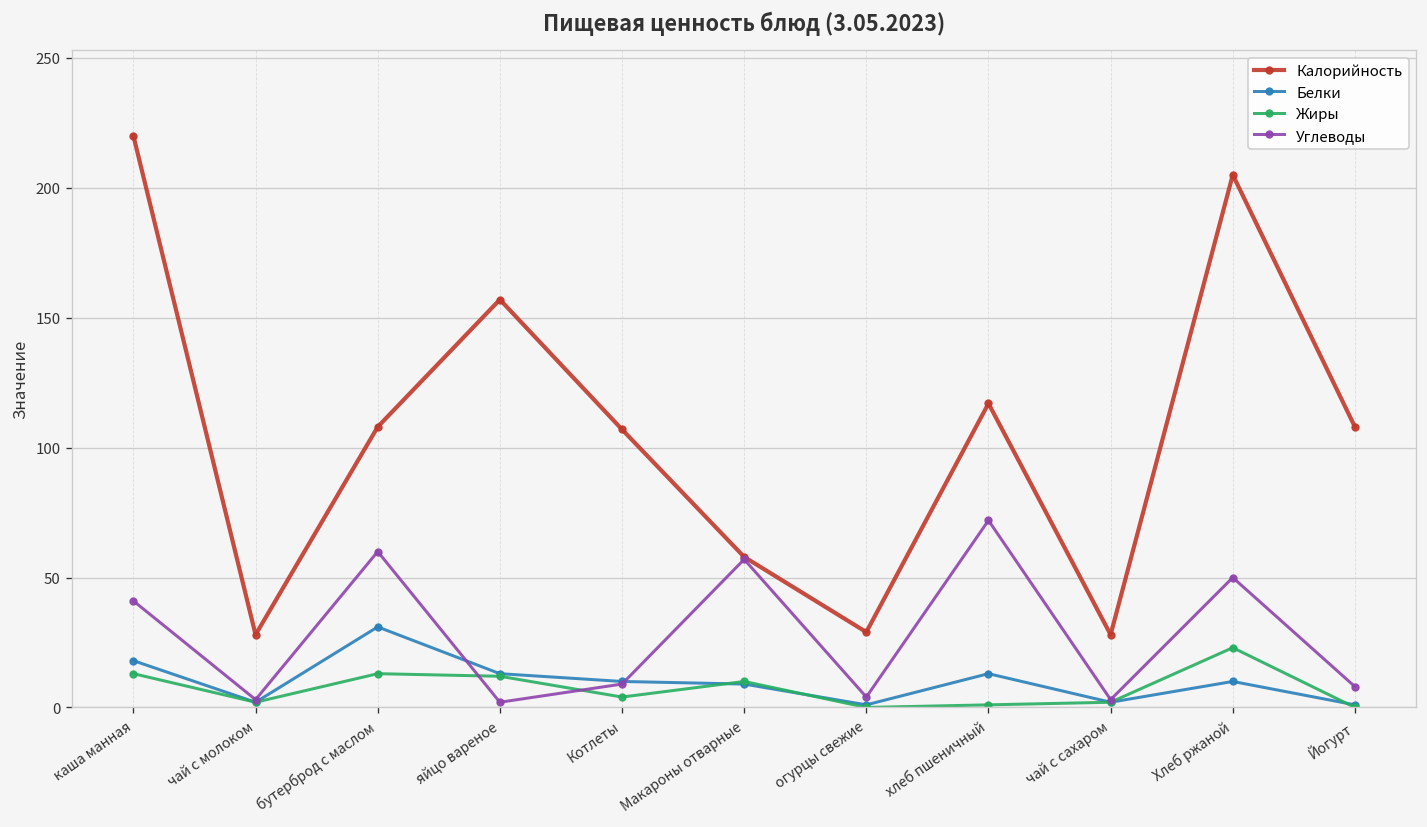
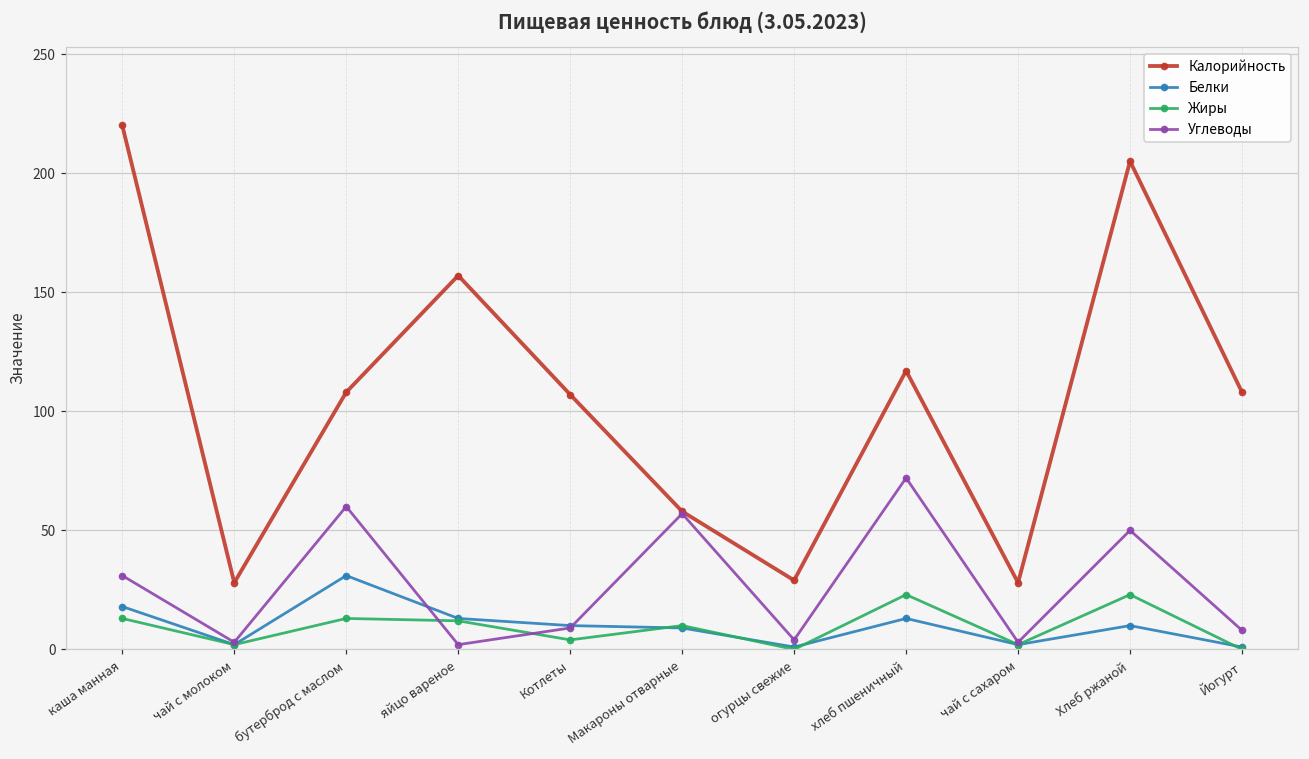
  {
    "Калорийность": {
      "каша манная": 220,
      "чай с молоком": 28,
      "бутерброд с маслом": 108,
      "яйцо вареное": 157,
      "Котлеты": 107,
      "огурцы свежие": 29,
      "хлеб пшеничный": 117,
      "чай с сахаром": 28,
      "Хлеб ржаной": 205,
      "Йогурт": 108
    },
    "Белки": {
      "каша манная": 18,
      "бутерброд с маслом": 31,
      "хлеб пшеничный": 13,
      "Хлеб ржаной": 10
    },
    "Жиры": {
      "каша манная": 13,
      "бутерброд с маслом": 13,
      "Котлеты": 4,
-     "хлеб пшеничный": 1,
+     "хлеб пшеничный": 23,
      "Хлеб ржаной": 23
    },
    "Углеводы": {
-     "каша манная": 41,
+     "каша манная": 31,
      "бутерброд с маслом": 60,
      "яйцо вареное": 2,
      "огурцы свежие": 4,
      "хлеб пшеничный": 72,
      "Хлеб ржаной": 50,
      "Йогурт": 8
    }
  }
